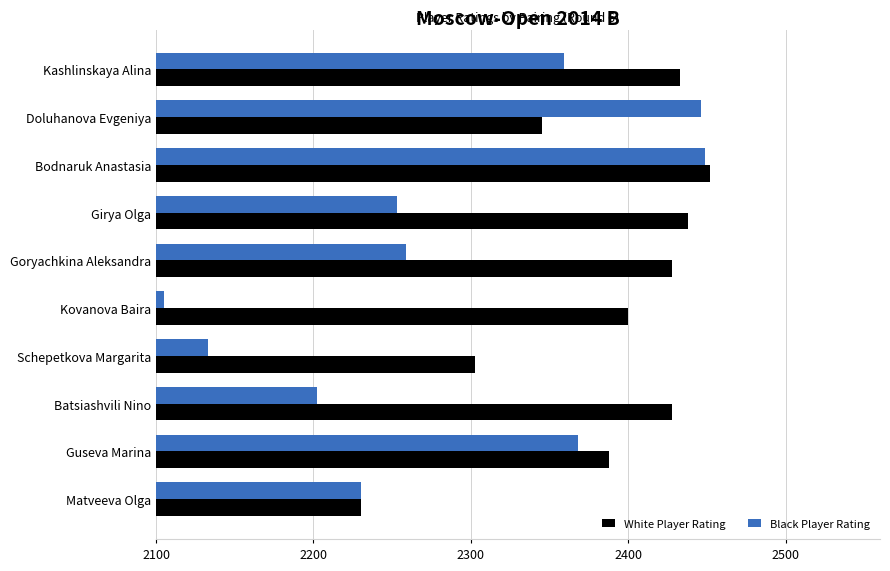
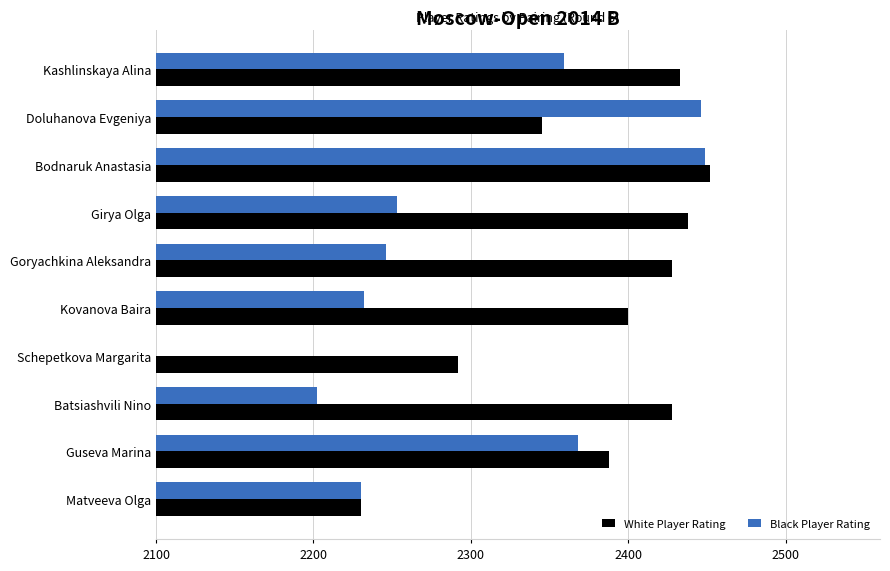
  {
    "White Player Rating": {
      "Kashlinskaya Alina": 2433,
      "Doluhanova Evgeniya": 2345,
      "Bodnaruk Anastasia": 2452,
      "Girya Olga": 2438,
      "Goryachkina Aleksandra": 2428,
      "Kovanova Baira": 2400,
-     "Schepetkova Margarita": 2303,
+     "Schepetkova Margarita": 2292,
      "Batsiashvili Nino": 2428,
      "Guseva Marina": 2388,
      "Matveeva Olga": 2230
    },
    "Black Player Rating": {
      "Kashlinskaya Alina": 2359,
      "Doluhanova Evgeniya": 2446,
      "Bodnaruk Anastasia": 2449,
      "Girya Olga": 2253,
-     "Goryachkina Aleksandra": 2259,
-     "Kovanova Baira": 2105,
-     "Schepetkova Margarita": 2133,
+     "Goryachkina Aleksandra": 2246,
+     "Kovanova Baira": 2232,
+     "Schepetkova Margarita": 2099,
      "Batsiashvili Nino": 2202,
      "Guseva Marina": 2368,
      "Matveeva Olga": 2230
    }
  }
